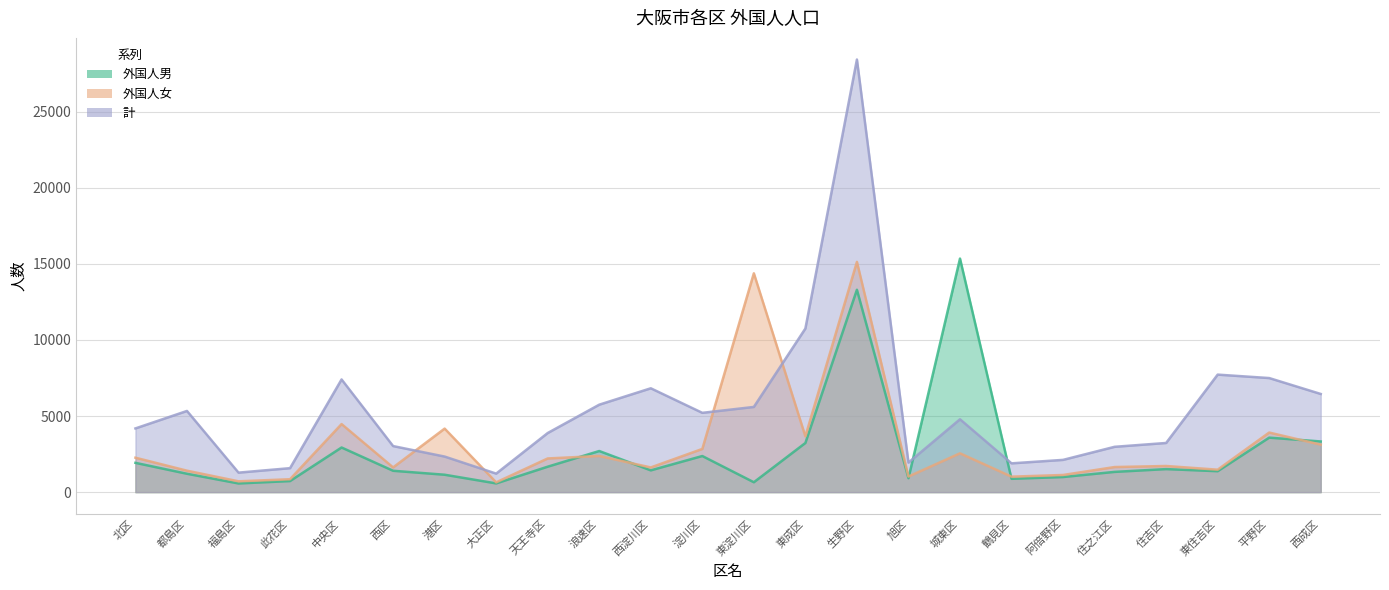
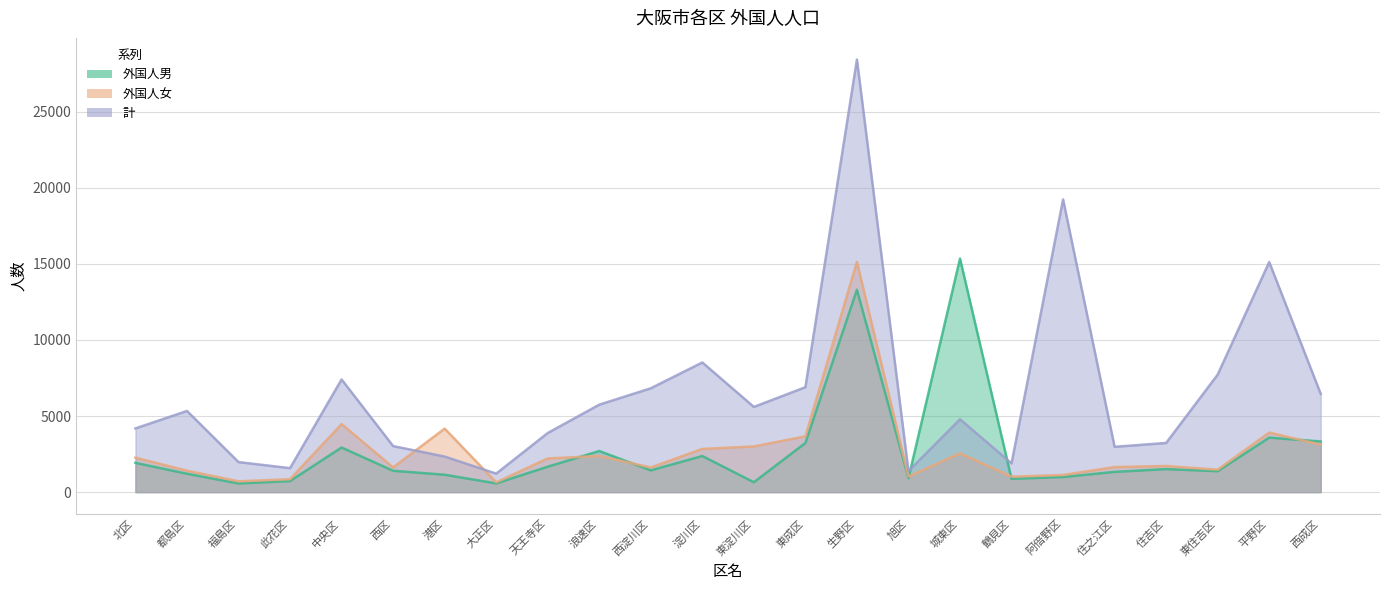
  {
    "外国人男": {
      "北区": 1900,
      "都島区": 1200,
      "中央区": 2900,
      "西区": 1400,
      "港区": 1100,
      "天王寺区": 1700,
      "浪速区": 2700,
      "西淀川区": 1400,
      "淀川区": 2400,
      "東淀川区": 600,
      "東成区": 3200,
      "生野区": 13300,
      "城東区": 15300,
      "住之江区": 1300,
      "住吉区": 1500,
      "平野区": 3600,
      "西成区": 3300
    },
    "外国人女": {
      "北区": 2300,
      "都島区": 1400,
      "中央区": 4500,
      "西区": 1600,
      "港区": 4200,
      "天王寺区": 2200,
      "浪速区": 2400,
      "西淀川区": 1600,
      "淀川区": 2800,
-     "東淀川区": 14400,
+     "東淀川区": 3000,
      "東成区": 3700,
      "生野区": 15100,
      "城東区": 2600,
      "住之江区": 1600,
      "住吉区": 1700,
      "平野区": 3900,
      "西成区": 3100
    },
    "計": {
      "北区": 4200,
      "都島区": 5300,
-     "福島区": 1300,
+     "福島区": 2000,
      "此花区": 1600,
      "中央区": 7400,
      "西区": 3000,
      "港区": 2300,
      "大正区": 1200,
      "天王寺区": 3900,
      "浪速区": 5700,
      "西淀川区": 6800,
-     "淀川区": 5200,
+     "淀川区": 8500,
      "東淀川区": 5600,
-     "東成区": 10800,
+     "東成区": 6900,
      "生野区": 28400,
-     "旭区": 1900,
+     "旭区": 1400,
      "城東区": 4800,
      "鶴見区": 1900,
-     "阿倍野区": 2100,
+     "阿倍野区": 19200,
      "住之江区": 3000,
      "住吉区": 3200,
      "東住吉区": 7700,
-     "平野区": 7500,
+     "平野区": 15100,
      "西成区": 6500
    }
  }
